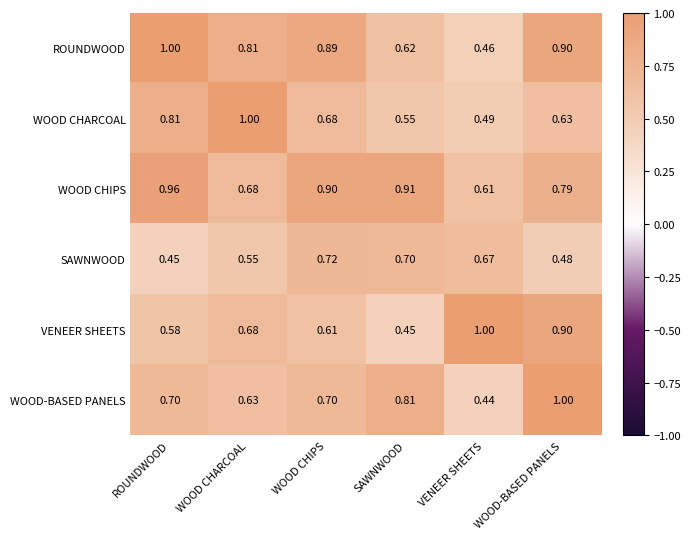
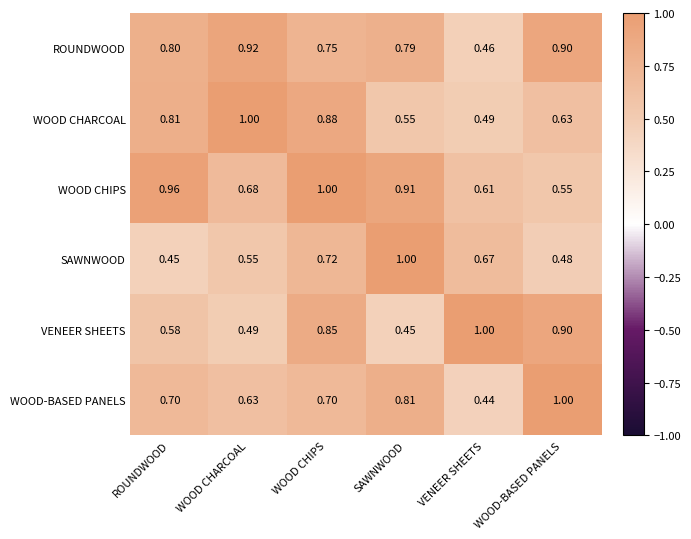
  {
    "ROUNDWOOD": {
-     "ROUNDWOOD": 1.00,
-     "WOOD CHARCOAL": 0.81,
-     "WOOD CHIPS": 0.89,
-     "SAWNWOOD": 0.62,
+     "ROUNDWOOD": 0.80,
+     "WOOD CHARCOAL": 0.92,
+     "WOOD CHIPS": 0.75,
+     "SAWNWOOD": 0.79,
      "VENEER SHEETS": 0.46,
      "WOOD-BASED PANELS": 0.90
    },
    "WOOD CHARCOAL": {
      "ROUNDWOOD": 0.81,
      "WOOD CHARCOAL": 1.00,
-     "WOOD CHIPS": 0.68,
+     "WOOD CHIPS": 0.88,
      "SAWNWOOD": 0.55,
      "VENEER SHEETS": 0.49,
      "WOOD-BASED PANELS": 0.63
    },
    "WOOD CHIPS": {
      "ROUNDWOOD": 0.96,
      "WOOD CHARCOAL": 0.68,
-     "WOOD CHIPS": 0.90,
+     "WOOD CHIPS": 1.00,
      "SAWNWOOD": 0.91,
      "VENEER SHEETS": 0.61,
-     "WOOD-BASED PANELS": 0.79
+     "WOOD-BASED PANELS": 0.55
    },
    "SAWNWOOD": {
      "ROUNDWOOD": 0.45,
      "WOOD CHARCOAL": 0.55,
      "WOOD CHIPS": 0.72,
-     "SAWNWOOD": 0.70,
+     "SAWNWOOD": 1.00,
      "VENEER SHEETS": 0.67,
      "WOOD-BASED PANELS": 0.48
    },
    "VENEER SHEETS": {
      "ROUNDWOOD": 0.58,
-     "WOOD CHARCOAL": 0.68,
-     "WOOD CHIPS": 0.61,
+     "WOOD CHARCOAL": 0.49,
+     "WOOD CHIPS": 0.85,
      "SAWNWOOD": 0.45,
      "VENEER SHEETS": 1.00,
      "WOOD-BASED PANELS": 0.90
    },
    "WOOD-BASED PANELS": {
      "ROUNDWOOD": 0.70,
      "WOOD CHARCOAL": 0.63,
      "WOOD CHIPS": 0.70,
      "SAWNWOOD": 0.81,
      "VENEER SHEETS": 0.44,
      "WOOD-BASED PANELS": 1.00
    }
  }
